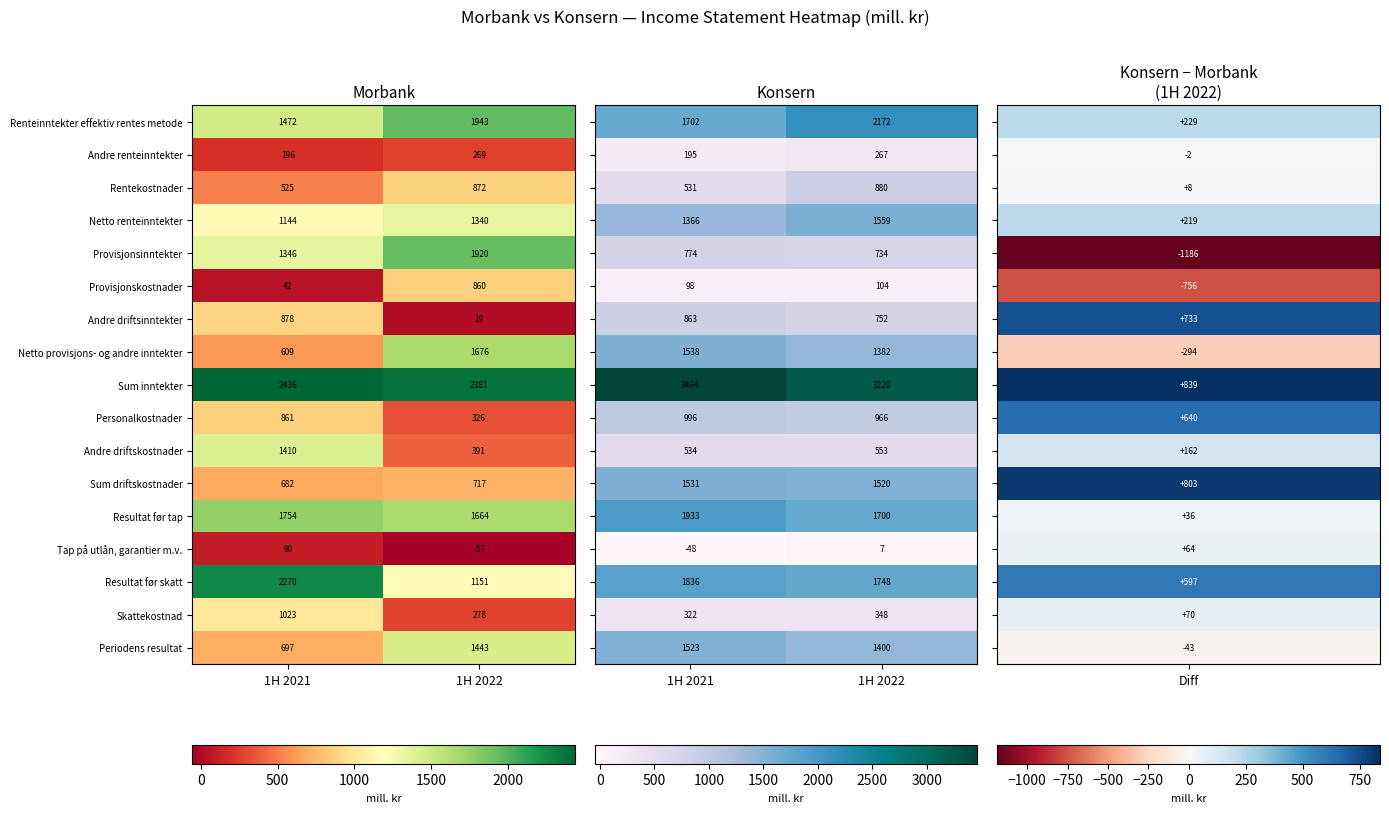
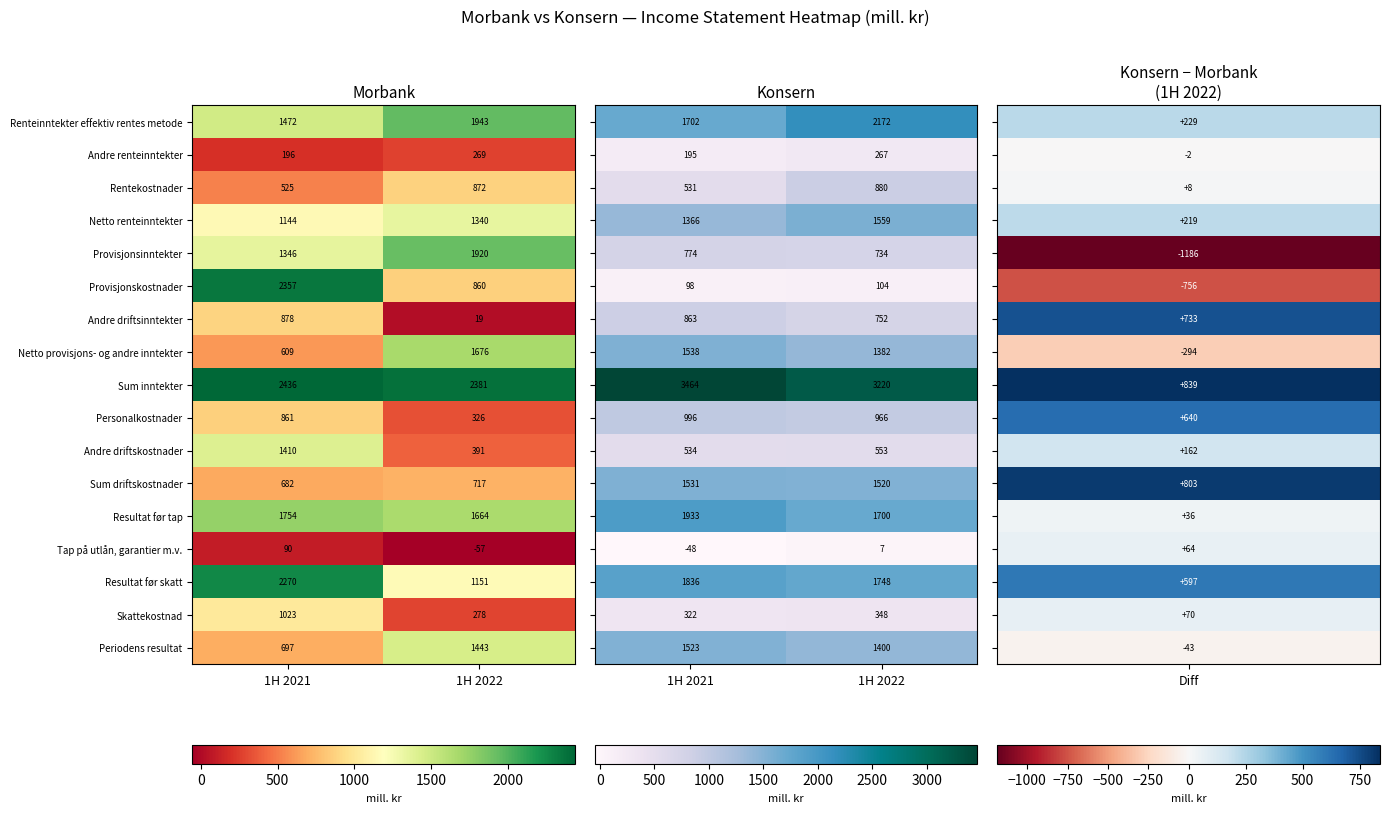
  {
    "Morbank": {
      "Renteinntekter effektiv rentes metode": {
        "1H 2021": 1472,
        "1H 2022": 1943
      },
      "Andre renteinntekter": {
        "1H 2021": 196,
        "1H 2022": 269
      },
      "Rentekostnader": {
        "1H 2021": 525,
        "1H 2022": 872
      },
      "Netto renteinntekter": {
        "1H 2021": 1144,
        "1H 2022": 1340
      },
      "Provisjonsinntekter": {
        "1H 2021": 1346,
        "1H 2022": 1920
      },
      "Provisjonskostnader": {
-       "1H 2021": 42,
+       "1H 2021": 2357,
        "1H 2022": 860
      },
      "Andre driftsinntekter": {
        "1H 2021": 878,
        "1H 2022": 19
      },
      "Netto provisjons- og andre inntekter": {
        "1H 2021": 609,
        "1H 2022": 1676
      },
      "Sum inntekter": {
        "1H 2021": 2436,
        "1H 2022": 2381
      },
      "Personalkostnader": {
        "1H 2021": 861,
        "1H 2022": 326
      },
      "Andre driftskostnader": {
        "1H 2021": 1410,
        "1H 2022": 391
      },
      "Sum driftskostnader": {
        "1H 2021": 682,
        "1H 2022": 717
      },
      "Resultat før tap": {
        "1H 2021": 1754,
        "1H 2022": 1664
      },
      "Tap på utlån, garantier m.v.": {
        "1H 2021": 90,
        "1H 2022": -57
      },
      "Resultat før skatt": {
        "1H 2021": 2270,
        "1H 2022": 1151
      },
      "Skattekostnad": {
        "1H 2021": 1023,
        "1H 2022": 278
      },
      "Periodens resultat": {
        "1H 2021": 697,
        "1H 2022": 1443
      }
    }
  }
